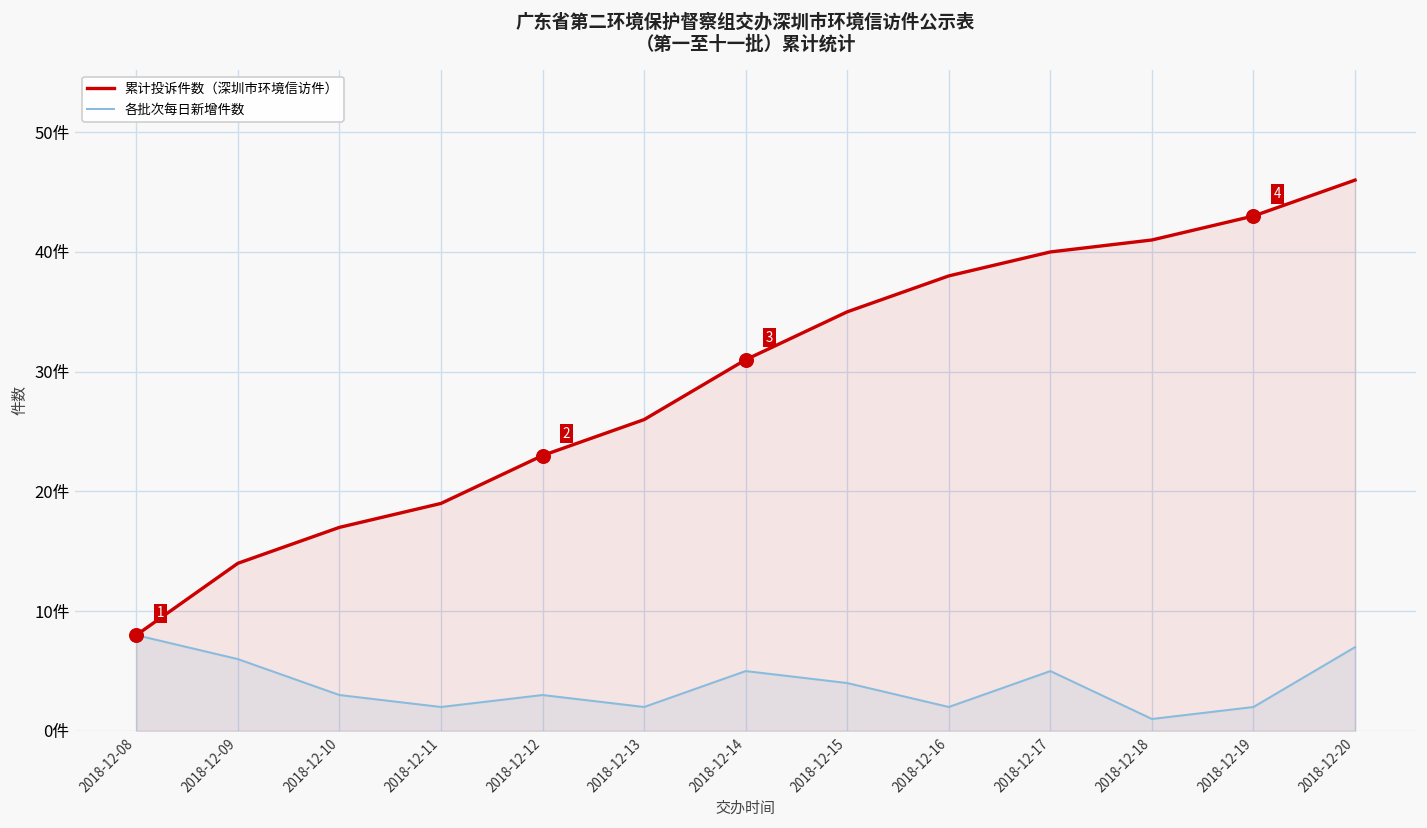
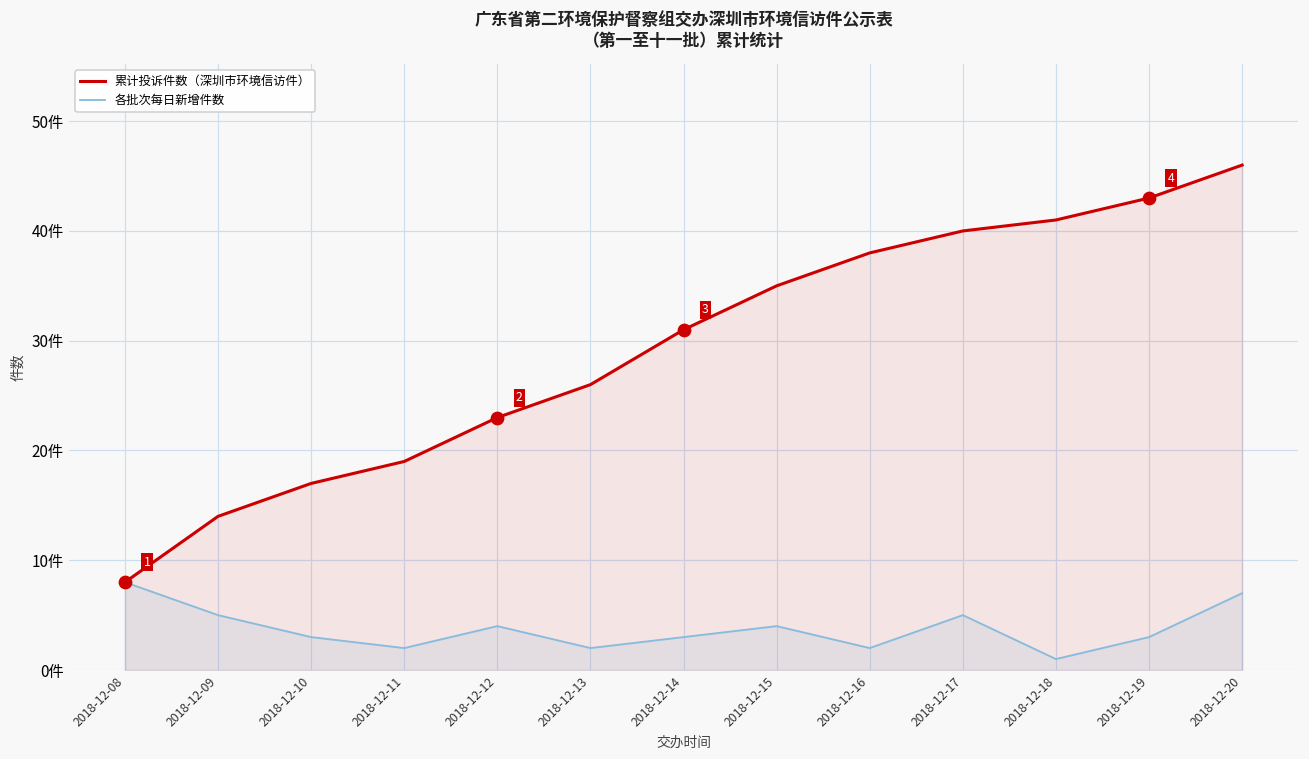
  {
    "各批次每日新增件数": {
-     "2018-12-09": "6件",
+     "2018-12-09": "5件",
      "2018-12-10": "3件",
      "2018-12-11": "2件",
-     "2018-12-12": "3件",
+     "2018-12-12": "4件",
      "2018-12-13": "2件",
-     "2018-12-14": "5件",
+     "2018-12-14": "3件",
      "2018-12-15": "4件",
      "2018-12-16": "2件",
      "2018-12-17": "5件",
      "2018-12-18": "1件",
-     "2018-12-19": "2件",
+     "2018-12-19": "3件",
      "2018-12-20": "7件"
    }
  }
